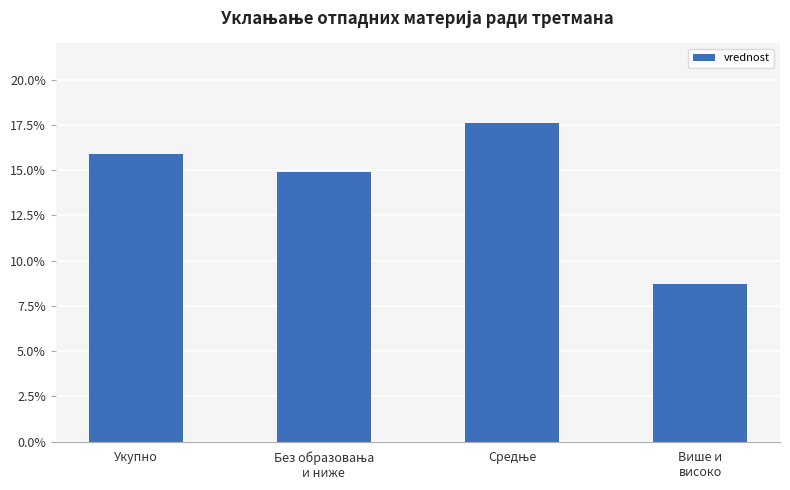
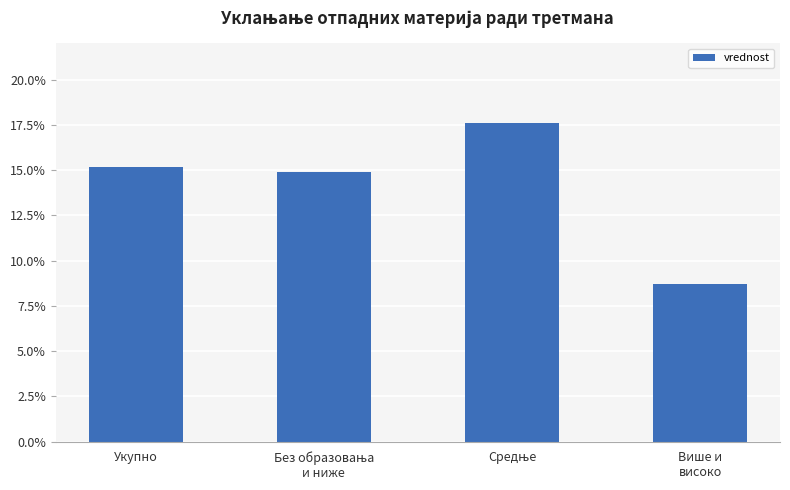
  {
-   "Укупно": "15.9%",
+   "Укупно": "15.2%",
    "Без образовања и ниже": "14.9%",
    "Средње": "17.6%",
    "Више и високо": "8.7%"
  }
